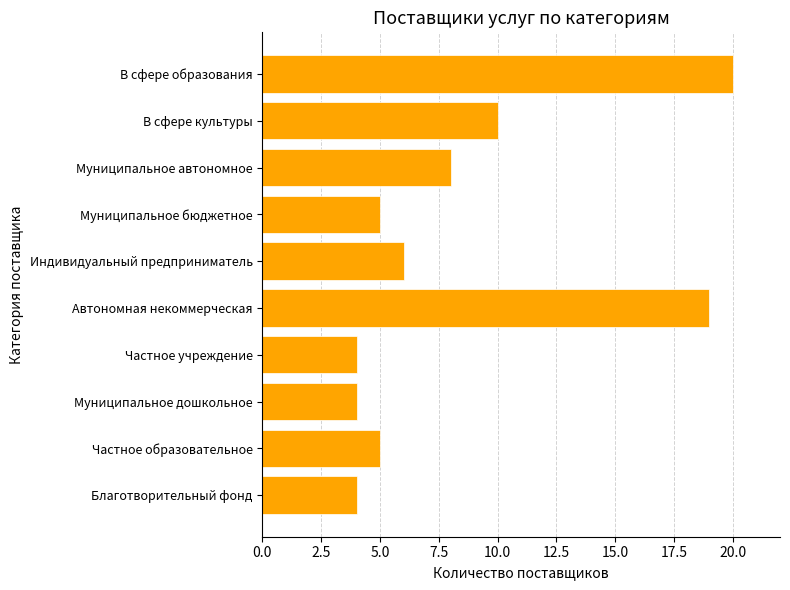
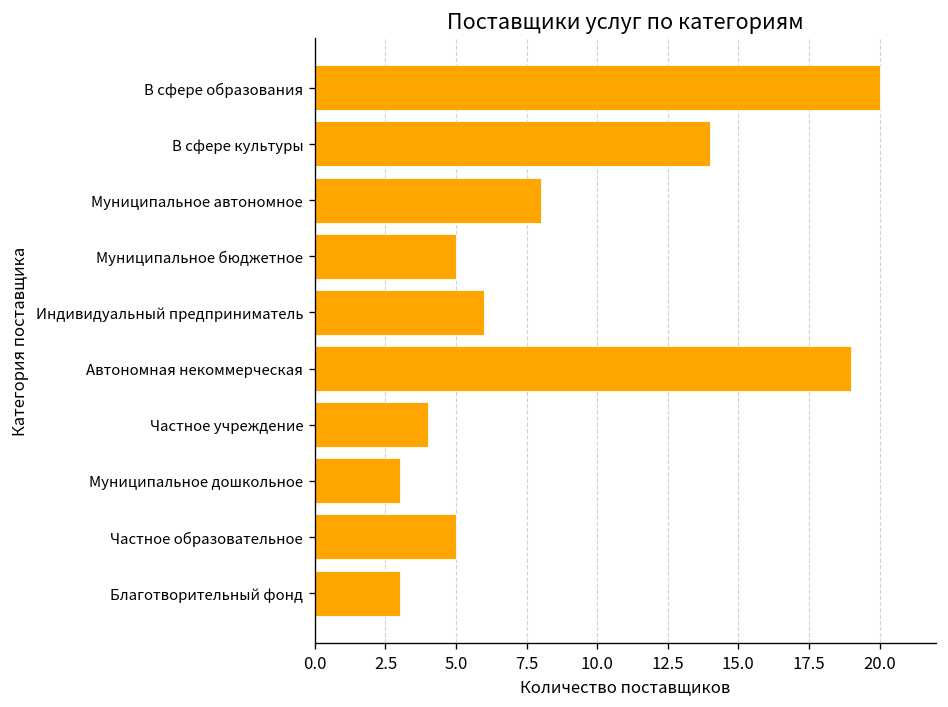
  {
    "В сфере образования": 20,
-   "В сфере культуры": 10,
+   "В сфере культуры": 14,
    "Муниципальное автономное": 8,
    "Муниципальное бюджетное": 5,
    "Индивидуальный предприниматель": 6,
    "Автономная некоммерческая": 19,
    "Частное учреждение": 4,
-   "Муниципальное дошкольное": 4,
+   "Муниципальное дошкольное": 3,
    "Частное образовательное": 5,
-   "Благотворительный фонд": 4
+   "Благотворительный фонд": 3
  }
